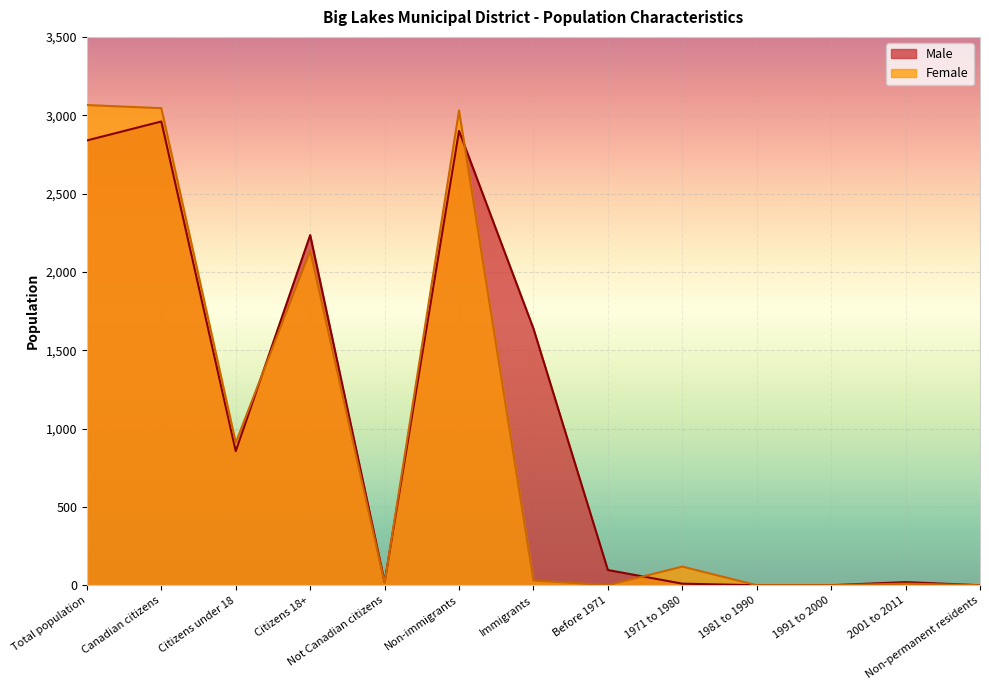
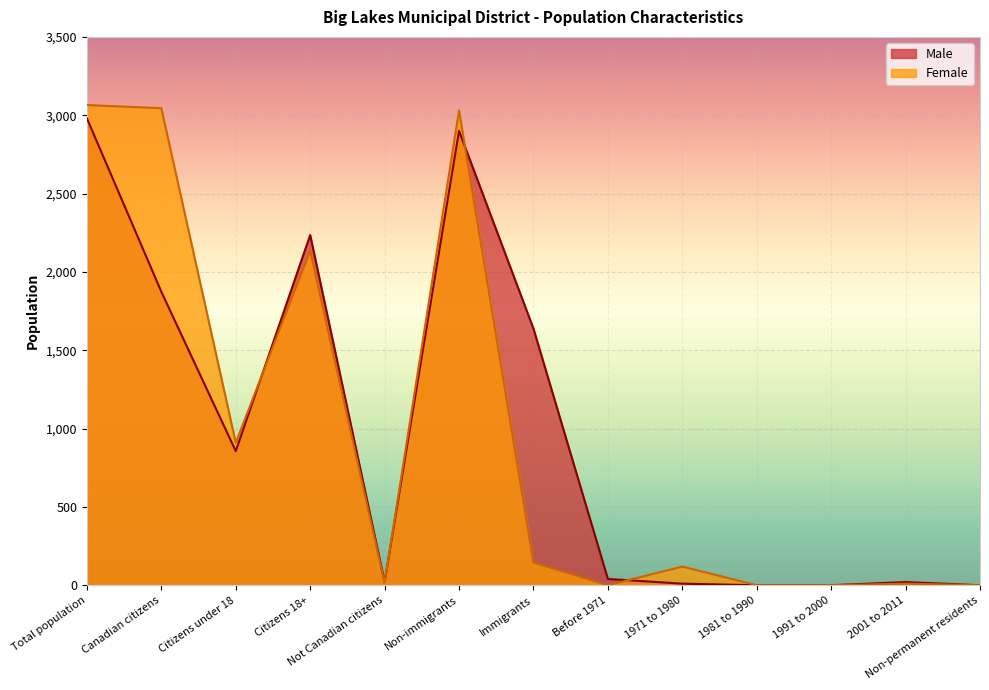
  {
    "Male": {
-     "Total population": "2,840",
-     "Canadian citizens": "2,960",
+     "Total population": "2,980",
+     "Canadian citizens": "1,870",
      "Citizens under 18": "860",
      "Citizens 18+": "2,240",
      "Non-immigrants": "2,900",
      "Immigrants": "1,640",
-     "Before 1971": "100",
+     "Before 1971": "40",
      "1971 to 1980": "10"
    },
    "Female": {
      "Total population": "3,070",
      "Canadian citizens": "3,050",
      "Citizens under 18": "910",
      "Citizens 18+": "2,140",
      "Non-immigrants": "3,030",
-     "Immigrants": "30",
+     "Immigrants": "150",
      "Before 1971": "0",
      "1971 to 1980": "120"
    }
  }
